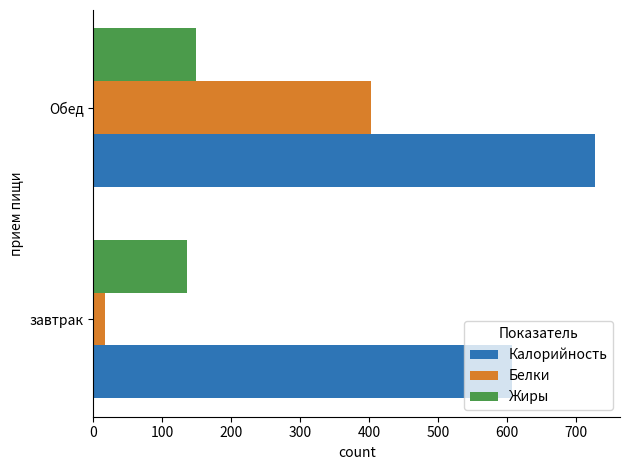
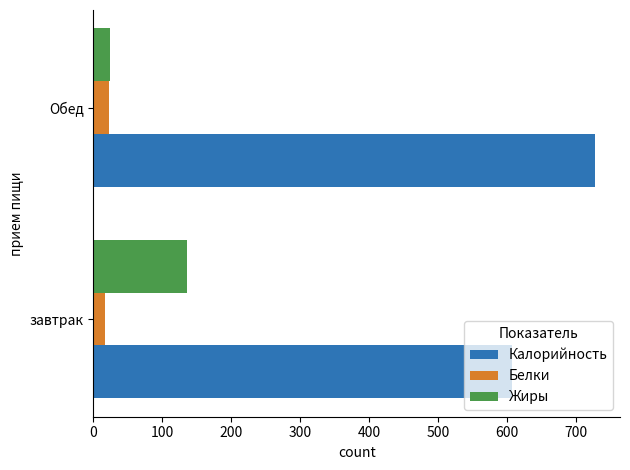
  {
    "Калорийность": {
      "Обед": 730
    },
    "Белки": {
-     "Обед": 400,
+     "Обед": 20,
      "завтрак": 20
    },
    "Жиры": {
-     "Обед": 150,
+     "Обед": 20,
      "завтрак": 140
    }
  }
